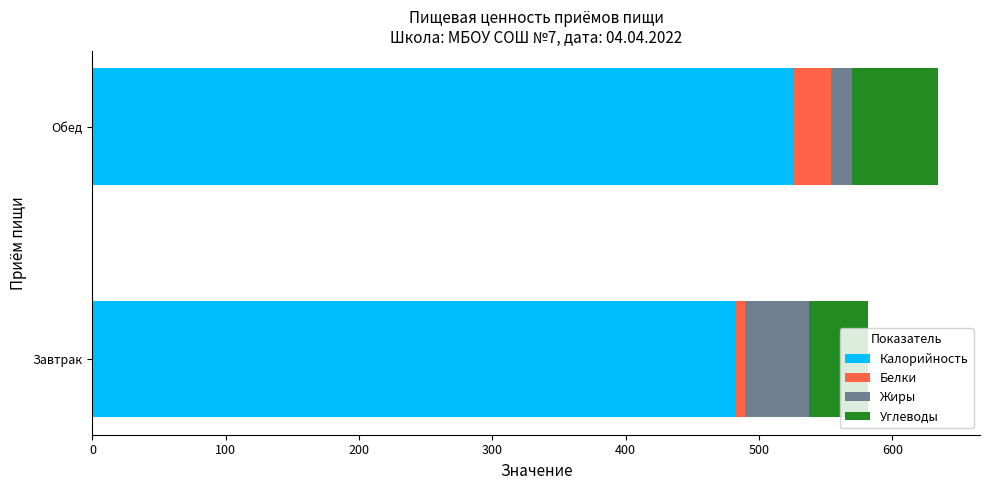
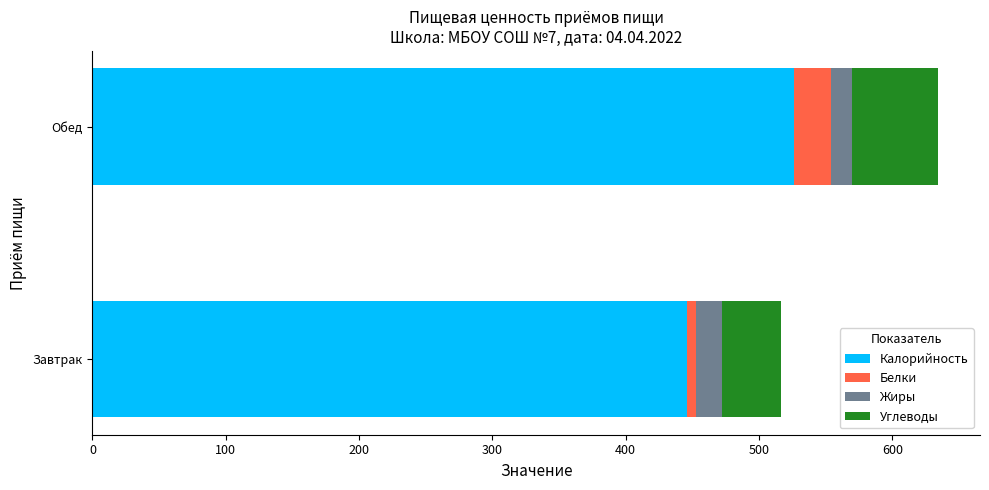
  {
    "Калорийность": {
      "Обед": 526,
-     "Завтрак": 483
+     "Завтрак": 446
    },
    "Белки": {
      "Обед": 27,
      "Завтрак": 7
    },
    "Жиры": {
      "Обед": 16,
-     "Завтрак": 48
+     "Завтрак": 20
    },
    "Углеводы": {
      "Обед": 65
    }
  }
